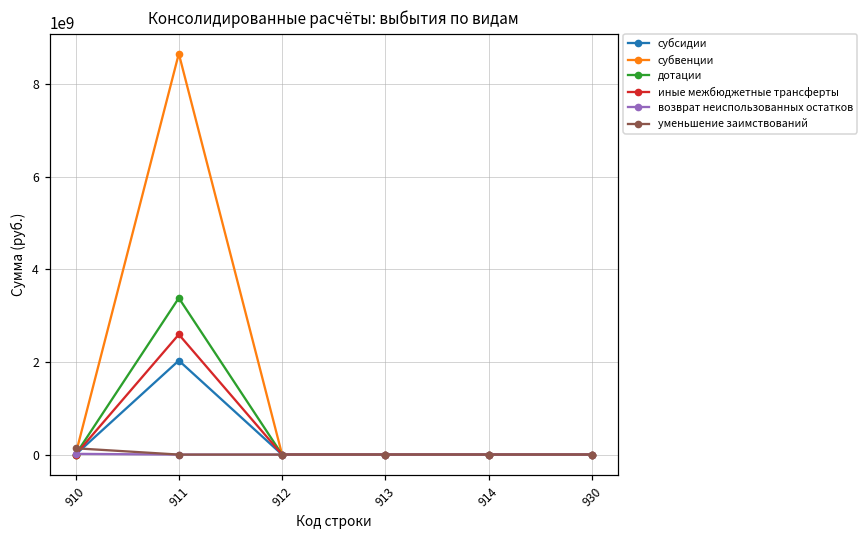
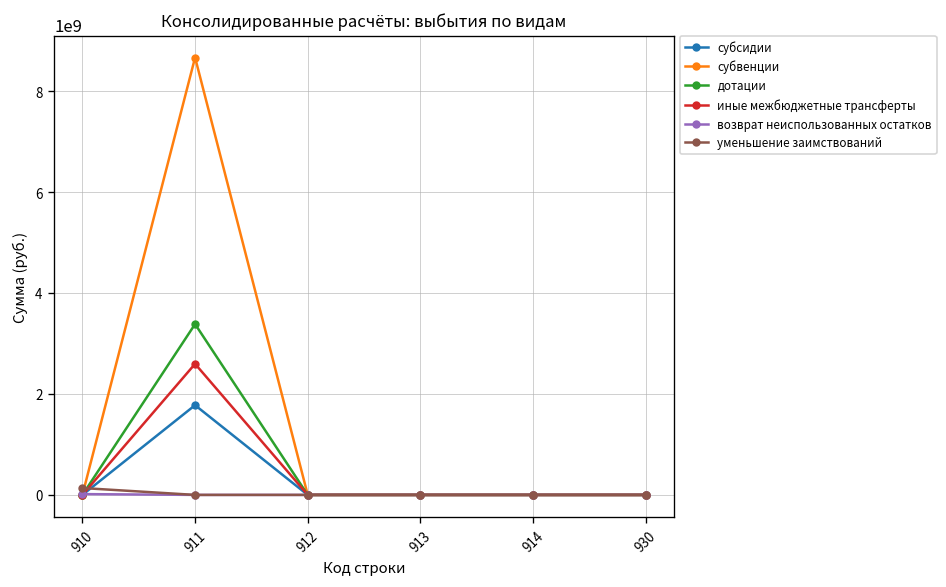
  {
    "субсидии": {
-     "911": 2000000000
+     "911": 1800000000
    },
    "субвенции": {
      "911": 8700000000
    },
    "дотации": {
      "911": 3400000000
    },
    "иные межбюджетные трансферты": {
      "911": 2600000000
    },
    "уменьшение заимствований": {
      "910": 100000000
    }
  }
